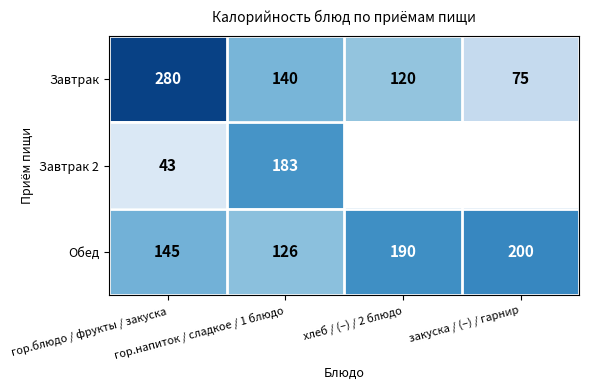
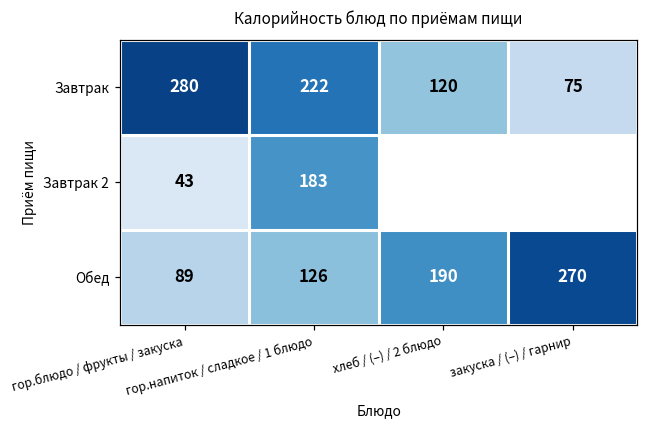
  {
    "Завтрак": {
      "гор.блюдо / фрукты / закуска": 280,
-     "гор.напиток / сладкое / 1 блюдо": 140,
+     "гор.напиток / сладкое / 1 блюдо": 222,
      "хлеб / (–) / 2 блюдо": 120,
      "закуска / (–) / гарнир": 75
    },
    "Завтрак 2": {
      "гор.блюдо / фрукты / закуска": 43,
      "гор.напиток / сладкое / 1 блюдо": 183
    },
    "Обед": {
-     "гор.блюдо / фрукты / закуска": 145,
+     "гор.блюдо / фрукты / закуска": 89,
      "гор.напиток / сладкое / 1 блюдо": 126,
      "хлеб / (–) / 2 блюдо": 190,
-     "закуска / (–) / гарнир": 200
+     "закуска / (–) / гарнир": 270
    }
  }
